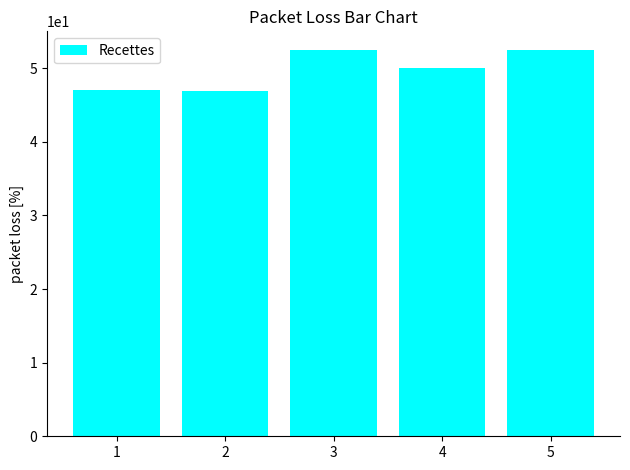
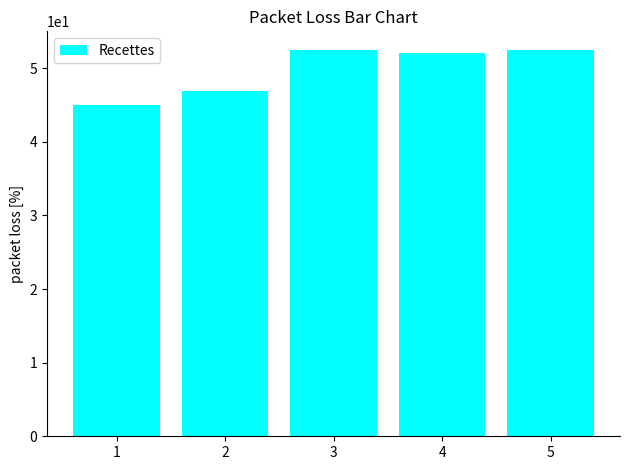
  {
-   "1": 47,
+   "1": 45,
    "2": 47,
    "3": 53,
-   "4": 50,
+   "4": 52,
    "5": 53
  }
